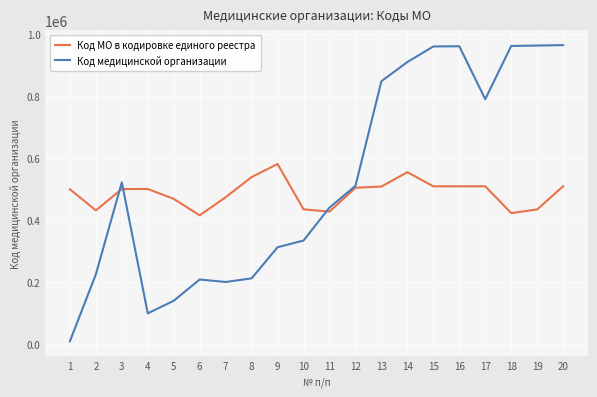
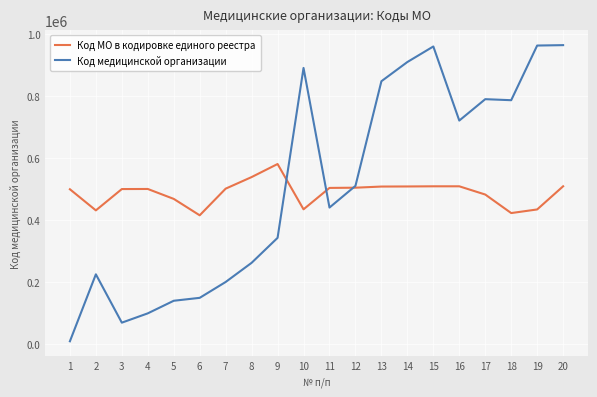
  {
    "Код МО в кодировке единого реестра": {
      "1": 500000,
      "2": 430000,
      "3": 500000,
      "4": 500000,
      "5": 470000,
      "6": 420000,
-     "7": 470000,
+     "7": 500000,
      "8": 540000,
      "9": 580000,
      "10": 440000,
-     "11": 430000,
+     "11": 500000,
      "13": 510000,
-     "14": 560000,
+     "14": 510000,
      "15": 510000,
      "16": 510000,
-     "17": 510000,
+     "17": 480000,
      "18": 420000,
      "19": 440000,
      "20": 510000
    },
    "Код медицинской организации": {
      "1": 10000,
      "2": 230000,
-     "3": 520000,
+     "3": 70000,
      "4": 100000,
      "5": 140000,
-     "6": 210000,
+     "6": 150000,
      "7": 200000,
-     "8": 210000,
-     "9": 310000,
-     "10": 330000,
+     "8": 260000,
+     "9": 340000,
+     "10": 890000,
      "11": 440000,
      "13": 850000,
      "14": 910000,
      "15": 960000,
-     "16": 960000,
+     "16": 720000,
      "17": 790000,
-     "18": 960000,
+     "18": 790000,
      "19": 960000,
      "20": 960000
    }
  }
